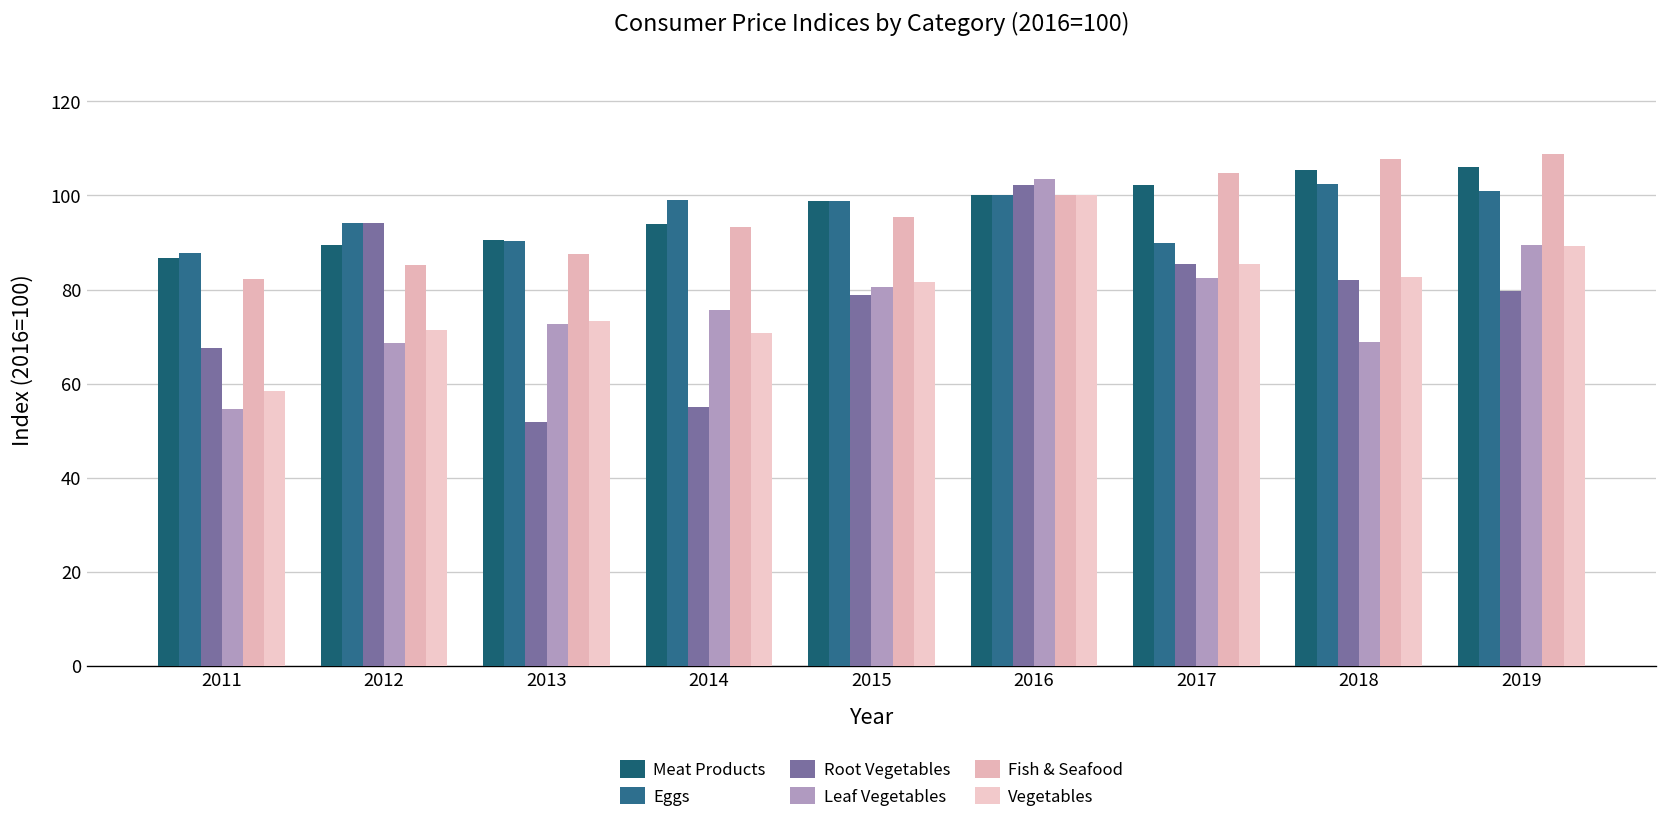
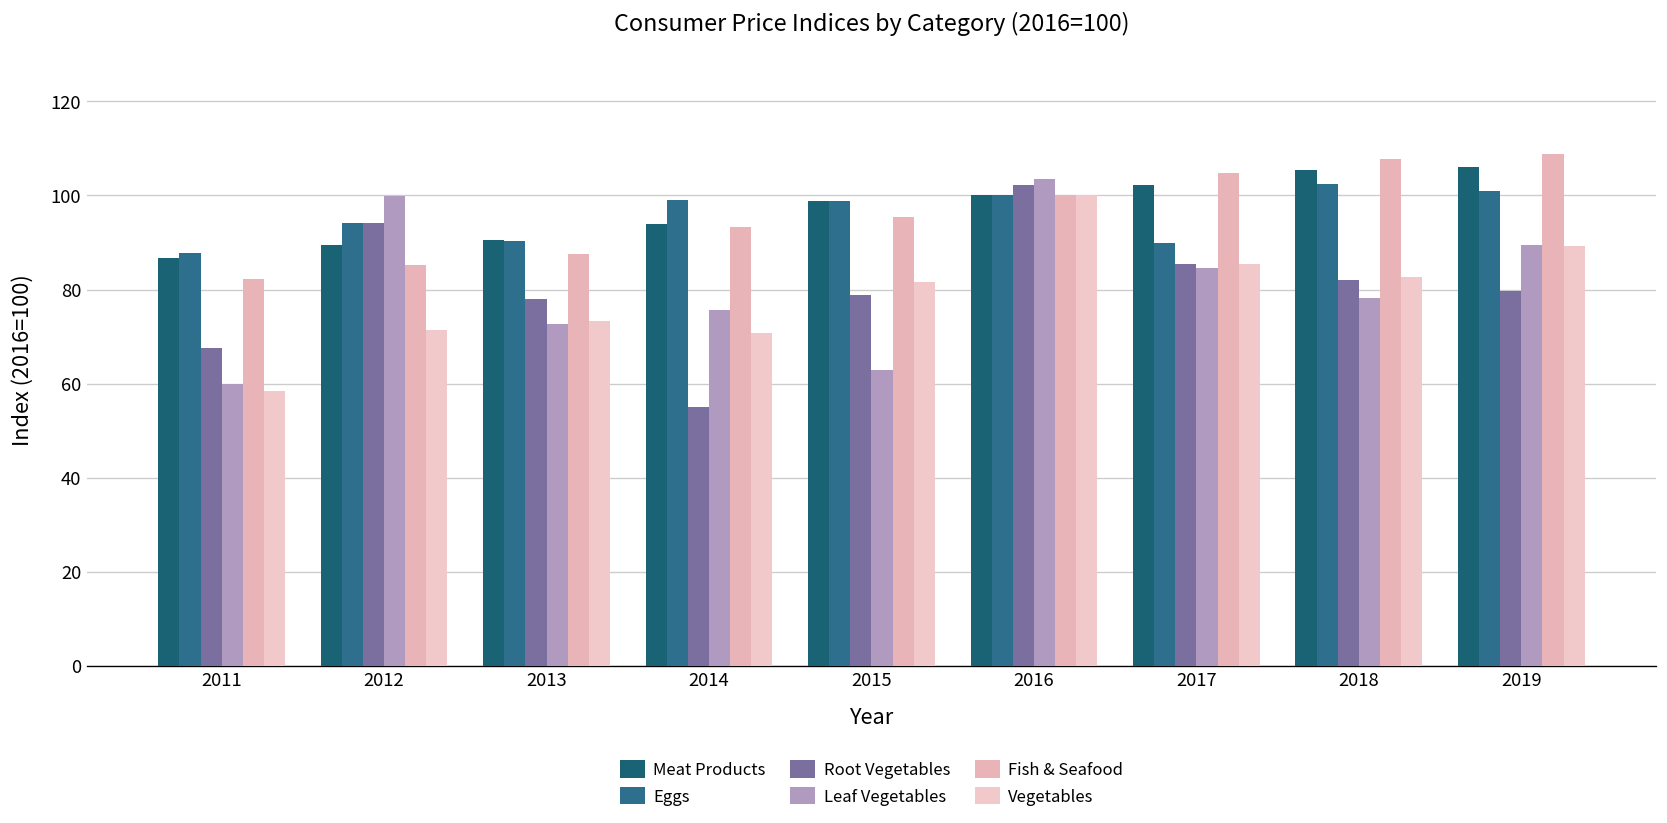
  {
    "Root Vegetables": {
      "2011": 68,
      "2012": 94,
-     "2013": 52,
+     "2013": 78,
      "2014": 55,
      "2015": 79,
      "2016": 102,
      "2017": 85,
      "2018": 82,
      "2019": 80
    },
    "Leaf Vegetables": {
-     "2011": 55,
-     "2012": 69,
+     "2011": 60,
+     "2012": 100,
      "2013": 73,
      "2014": 76,
-     "2015": 81,
+     "2015": 63,
      "2016": 104,
-     "2017": 83,
-     "2018": 69,
+     "2017": 85,
+     "2018": 78,
      "2019": 90
    }
  }
